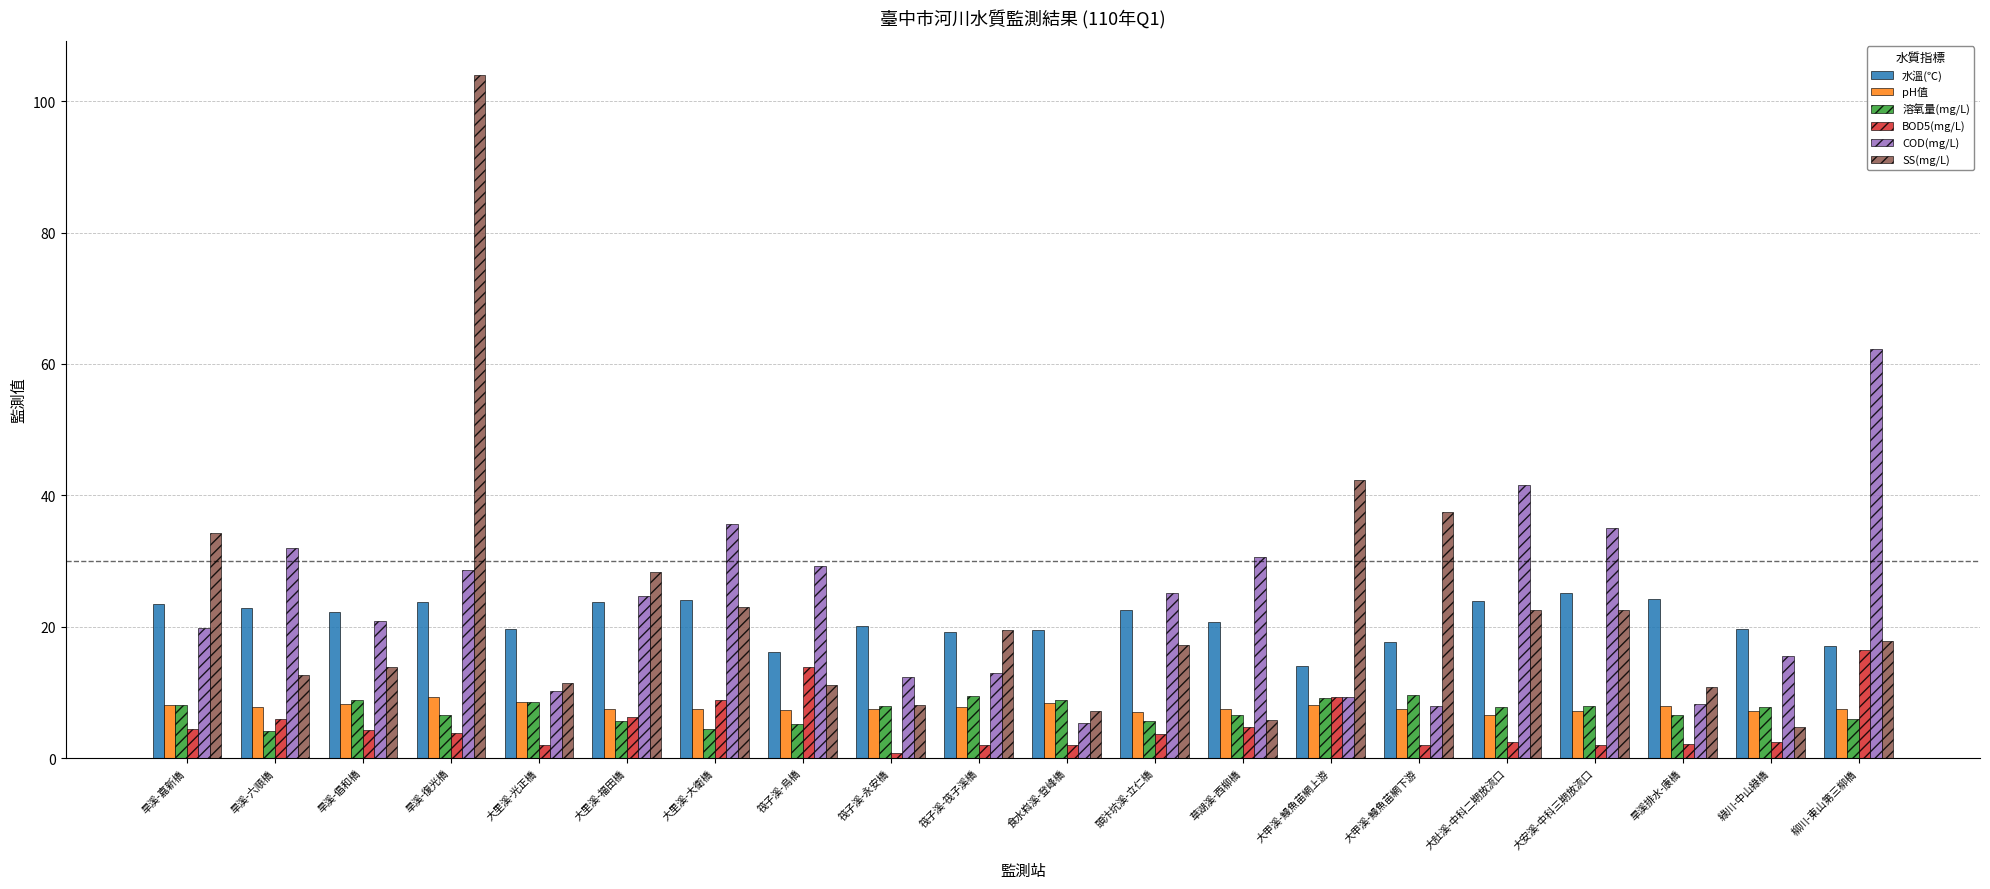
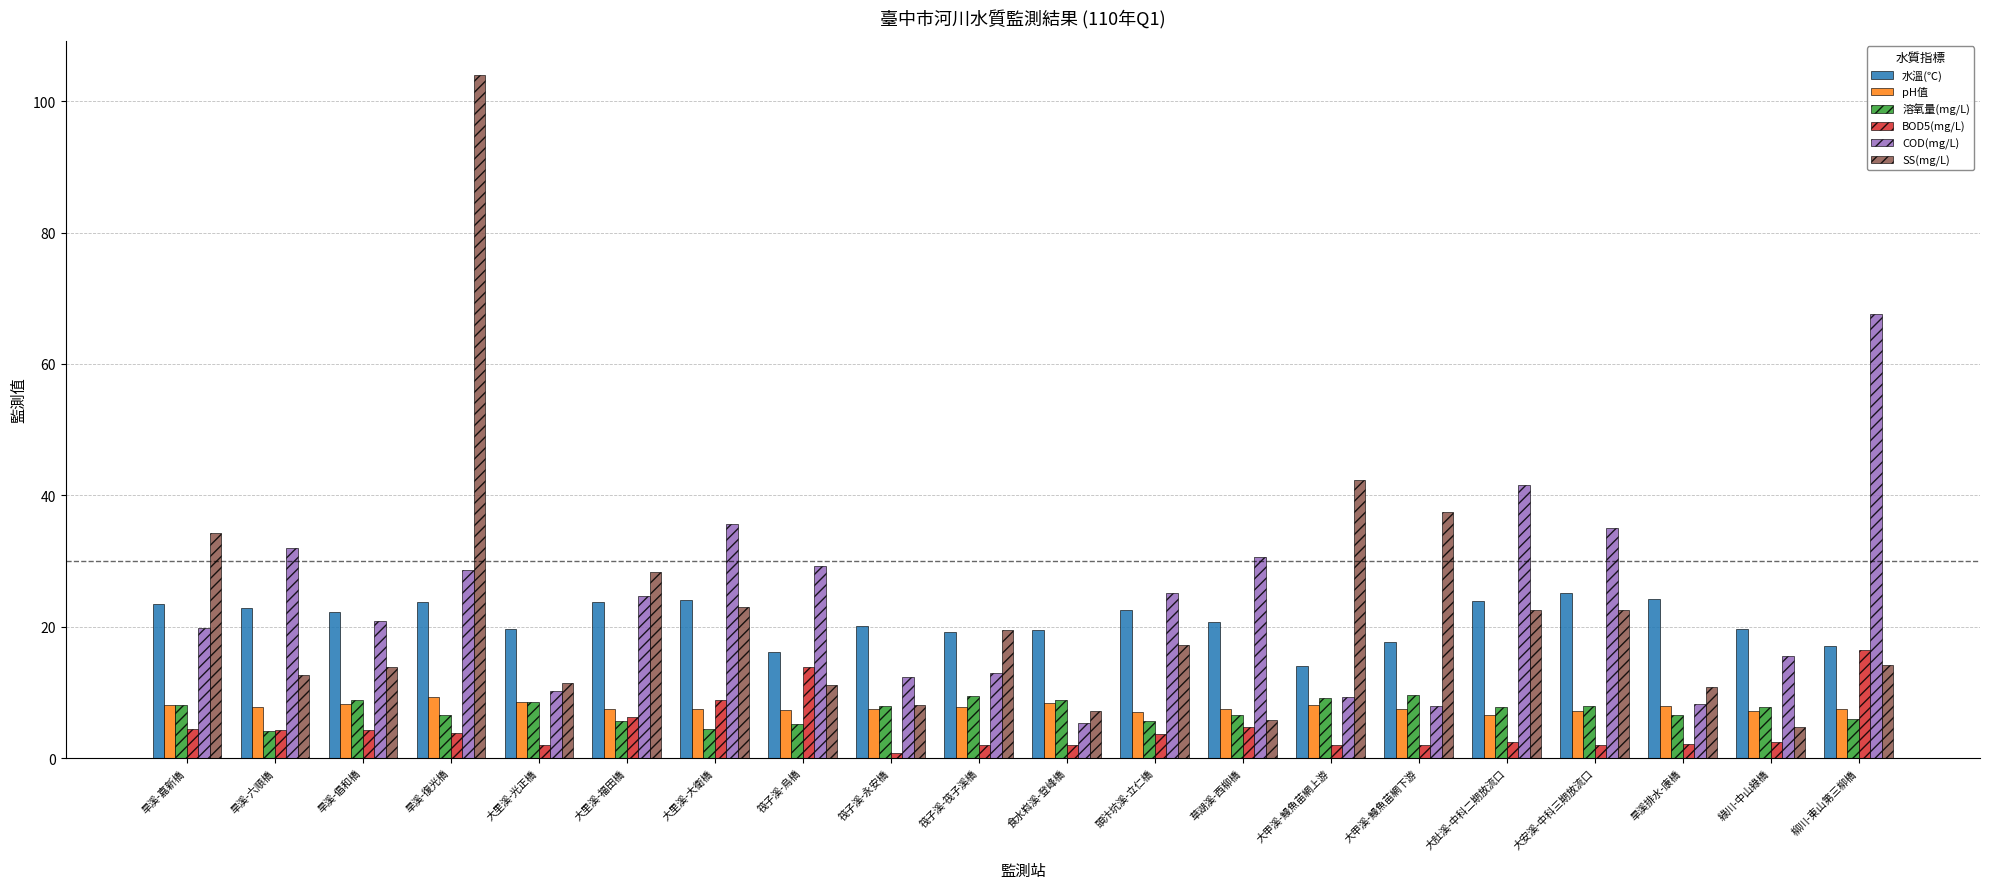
  {
    "水溫(℃)": {
      "旱溪-嘉新橋": 23,
      "旱溪-六順橋": 23,
      "旱溪-倡和橋": 22,
      "旱溪-復光橋": 24,
      "大里溪-光正橋": 20,
      "大里溪-福田橋": 24,
      "大里溪-大衛橋": 24,
      "筏子溪-烏橋": 16,
      "筏子溪-永安橋": 20,
      "筏子溪-筏子溪橋": 19,
      "食水嵙溪-登峰橋": 20,
      "頭汴坑溪-立仁橋": 23,
      "草湖溪-西柳橋": 21,
      "大甲溪-鰻魚苗網上游": 14,
      "大甲溪-鰻魚苗網下游": 18,
      "大肚溪-中科二期放流口": 24,
      "大安溪-中科三期放流口": 25,
      "旱溪排水-康橋": 24,
      "綠川-中山綠橋": 20,
      "柳川-東山第三柳橋": 17
    },
    "pH值": {
      "旱溪-嘉新橋": 8,
      "旱溪-六順橋": 8,
      "旱溪-倡和橋": 8,
      "旱溪-復光橋": 9,
      "大里溪-光正橋": 9,
      "大里溪-福田橋": 7,
      "大里溪-大衛橋": 7,
      "筏子溪-烏橋": 7,
      "筏子溪-永安橋": 8,
      "筏子溪-筏子溪橋": 8,
      "食水嵙溪-登峰橋": 8,
      "頭汴坑溪-立仁橋": 7,
      "草湖溪-西柳橋": 7,
      "大甲溪-鰻魚苗網上游": 8,
      "大甲溪-鰻魚苗網下游": 7,
      "大肚溪-中科二期放流口": 7,
      "大安溪-中科三期放流口": 7,
      "旱溪排水-康橋": 8,
      "綠川-中山綠橋": 7,
      "柳川-東山第三柳橋": 7
    },
    "溶氧量(mg/L)": {
      "旱溪-嘉新橋": 8,
      "旱溪-六順橋": 4,
      "旱溪-倡和橋": 9,
      "旱溪-復光橋": 7,
      "大里溪-光正橋": 9,
      "大里溪-福田橋": 6,
      "大里溪-大衛橋": 4,
      "筏子溪-烏橋": 5,
      "筏子溪-永安橋": 8,
      "筏子溪-筏子溪橋": 10,
      "食水嵙溪-登峰橋": 9,
      "頭汴坑溪-立仁橋": 6,
      "草湖溪-西柳橋": 7,
      "大甲溪-鰻魚苗網上游": 9,
      "大甲溪-鰻魚苗網下游": 10,
      "大肚溪-中科二期放流口": 8,
      "大安溪-中科三期放流口": 8,
      "旱溪排水-康橋": 7,
      "綠川-中山綠橋": 8,
      "柳川-東山第三柳橋": 6
    },
    "BOD5(mg/L)": {
      "旱溪-嘉新橋": 4,
-     "旱溪-六順橋": 6,
+     "旱溪-六順橋": 4,
      "旱溪-倡和橋": 4,
      "旱溪-復光橋": 4,
      "大里溪-光正橋": 2,
      "大里溪-福田橋": 6,
      "大里溪-大衛橋": 9,
      "筏子溪-烏橋": 14,
      "筏子溪-永安橋": 1,
      "筏子溪-筏子溪橋": 2,
      "食水嵙溪-登峰橋": 2,
      "頭汴坑溪-立仁橋": 4,
      "草湖溪-西柳橋": 5,
-     "大甲溪-鰻魚苗網上游": 9,
+     "大甲溪-鰻魚苗網上游": 2,
      "大甲溪-鰻魚苗網下游": 2,
      "大肚溪-中科二期放流口": 3,
      "大安溪-中科三期放流口": 2,
      "旱溪排水-康橋": 2,
      "綠川-中山綠橋": 3,
      "柳川-東山第三柳橋": 17
    },
    "COD(mg/L)": {
      "旱溪-嘉新橋": 20,
      "旱溪-六順橋": 32,
      "旱溪-倡和橋": 21,
      "旱溪-復光橋": 29,
      "大里溪-光正橋": 10,
      "大里溪-福田橋": 25,
      "大里溪-大衛橋": 36,
      "筏子溪-烏橋": 29,
      "筏子溪-永安橋": 12,
      "筏子溪-筏子溪橋": 13,
      "食水嵙溪-登峰橋": 5,
      "頭汴坑溪-立仁橋": 25,
      "草湖溪-西柳橋": 31,
      "大甲溪-鰻魚苗網上游": 9,
      "大甲溪-鰻魚苗網下游": 8,
      "大肚溪-中科二期放流口": 42,
      "大安溪-中科三期放流口": 35,
      "旱溪排水-康橋": 8,
      "綠川-中山綠橋": 16,
-     "柳川-東山第三柳橋": 62
+     "柳川-東山第三柳橋": 68
    },
    "SS(mg/L)": {
      "旱溪-嘉新橋": 34,
      "旱溪-六順橋": 13,
      "旱溪-倡和橋": 14,
      "旱溪-復光橋": 104,
      "大里溪-光正橋": 11,
      "大里溪-福田橋": 28,
      "大里溪-大衛橋": 23,
      "筏子溪-烏橋": 11,
      "筏子溪-永安橋": 8,
      "筏子溪-筏子溪橋": 20,
      "食水嵙溪-登峰橋": 7,
      "頭汴坑溪-立仁橋": 17,
      "草湖溪-西柳橋": 6,
      "大甲溪-鰻魚苗網上游": 42,
      "大甲溪-鰻魚苗網下游": 37,
      "大肚溪-中科二期放流口": 23,
      "大安溪-中科三期放流口": 23,
      "旱溪排水-康橋": 11,
      "綠川-中山綠橋": 5,
-     "柳川-東山第三柳橋": 18
+     "柳川-東山第三柳橋": 14
    }
  }
